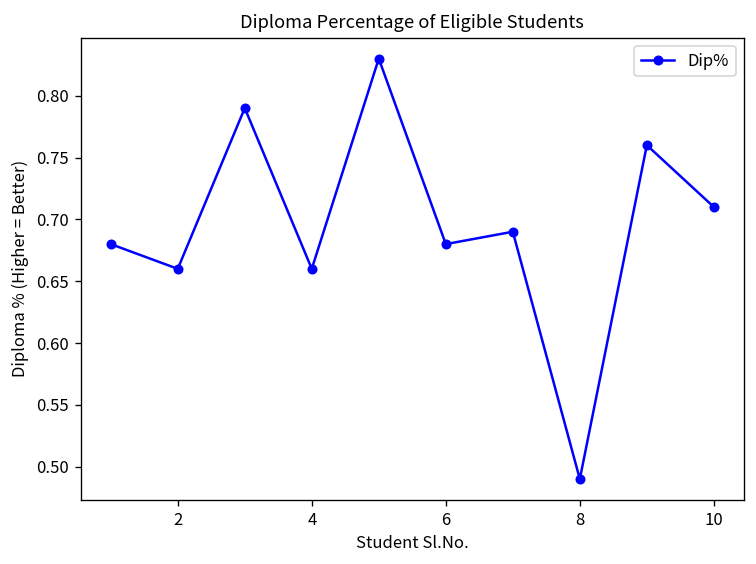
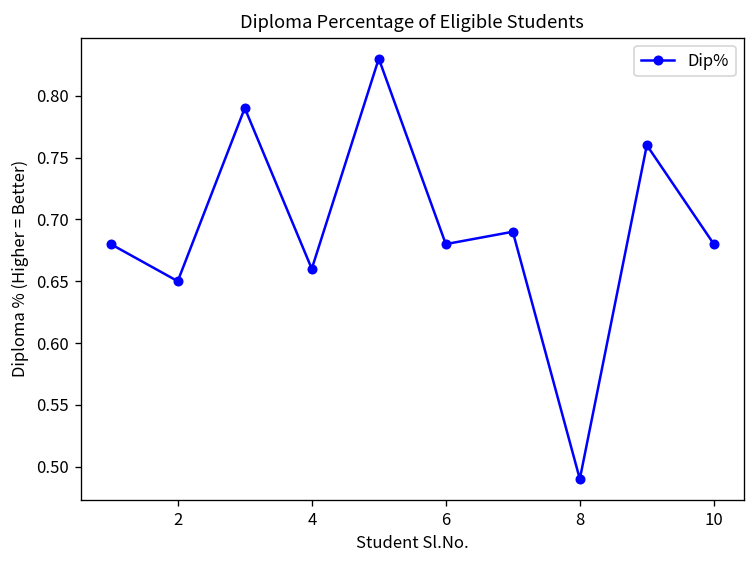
  {
-   "2": 0.66,
+   "2": 0.65,
    "4": 0.66,
    "6": 0.68,
    "8": 0.49,
-   "10": 0.71
+   "10": 0.68
  }
